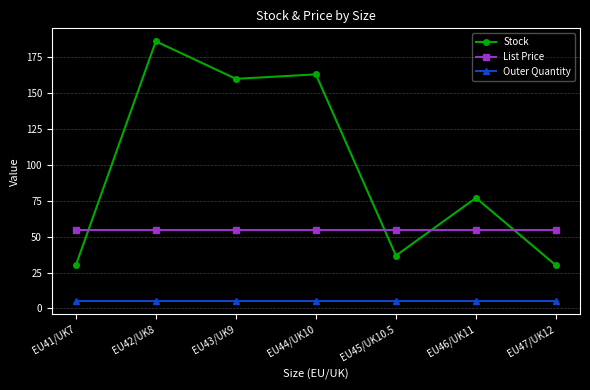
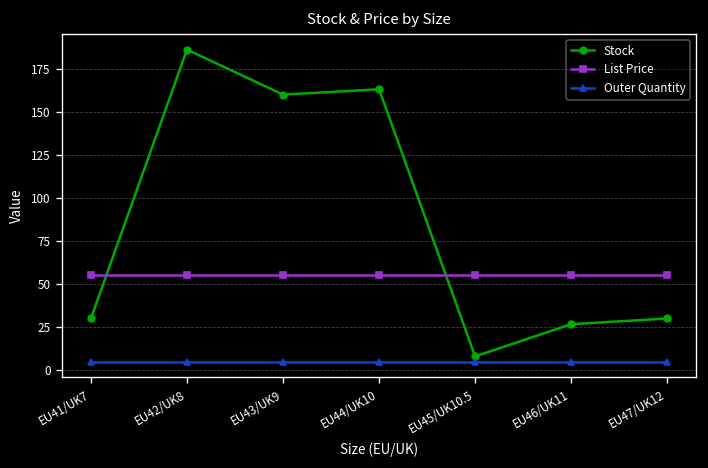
  {
    "Stock": {
      "EU41/UK7": 30,
      "EU42/UK8": 186,
      "EU43/UK9": 160,
      "EU44/UK10": 163,
-     "EU45/UK10.5": 37,
-     "EU46/UK11": 77,
+     "EU45/UK10.5": 8,
+     "EU46/UK11": 27,
      "EU47/UK12": 30
    },
    "List Price": {
      "EU41/UK7": 55,
      "EU42/UK8": 55,
      "EU43/UK9": 55,
      "EU44/UK10": 55,
      "EU45/UK10.5": 55,
      "EU46/UK11": 55,
      "EU47/UK12": 55
    },
    "Outer Quantity": {
      "EU41/UK7": 5,
      "EU42/UK8": 5,
      "EU43/UK9": 5,
      "EU44/UK10": 5,
      "EU45/UK10.5": 5,
      "EU46/UK11": 5,
      "EU47/UK12": 5
    }
  }
